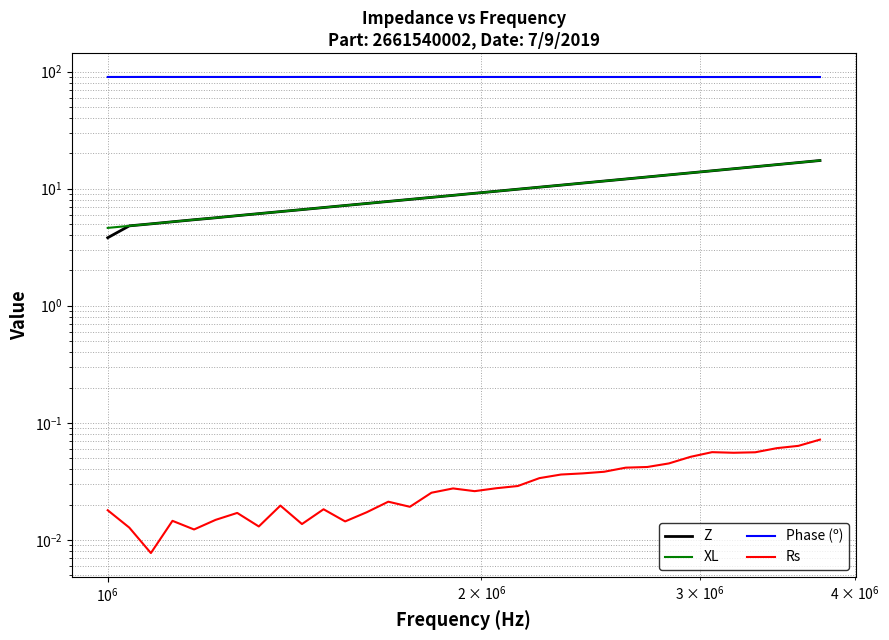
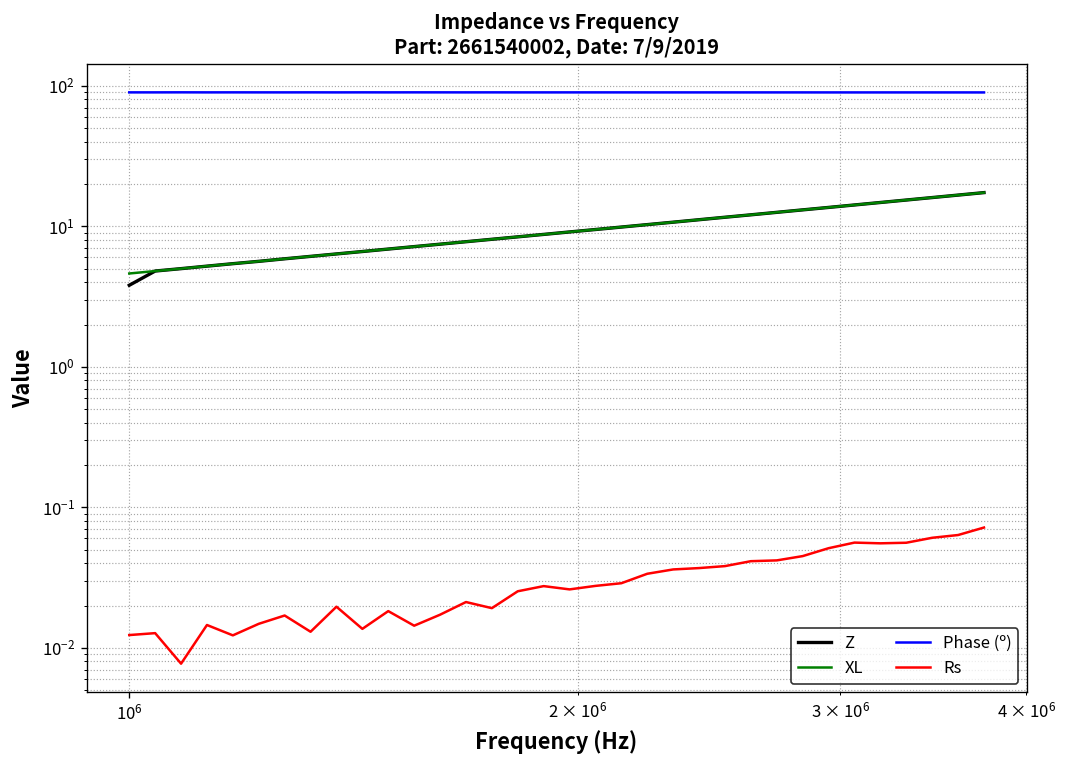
  {
    "Z": {
      "10^6": 3.8
    },
    "XL": {
      "10^6": 4.6
    },
    "Phase (º)": {
      "10^6": 90
    },
    "Rs": {
-     "10^6": 0.018
+     "10^6": 0.012
    }
  }
